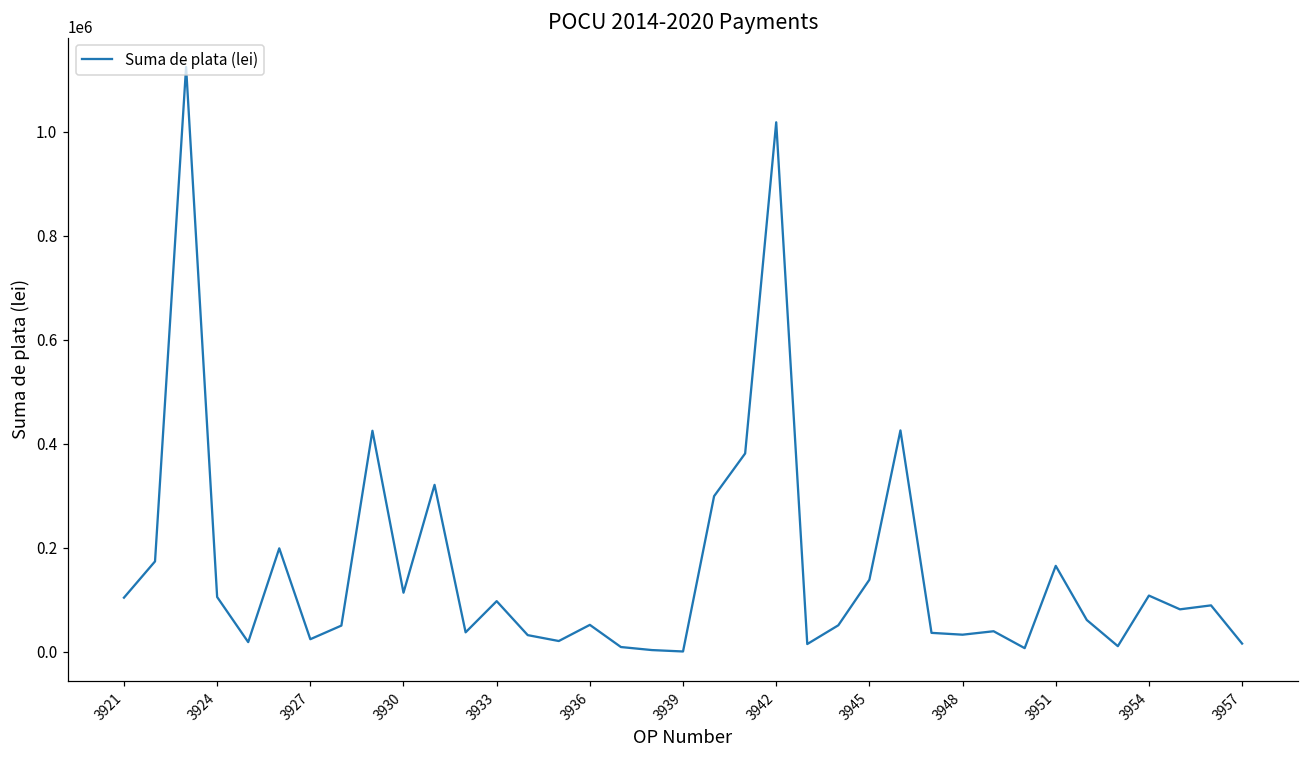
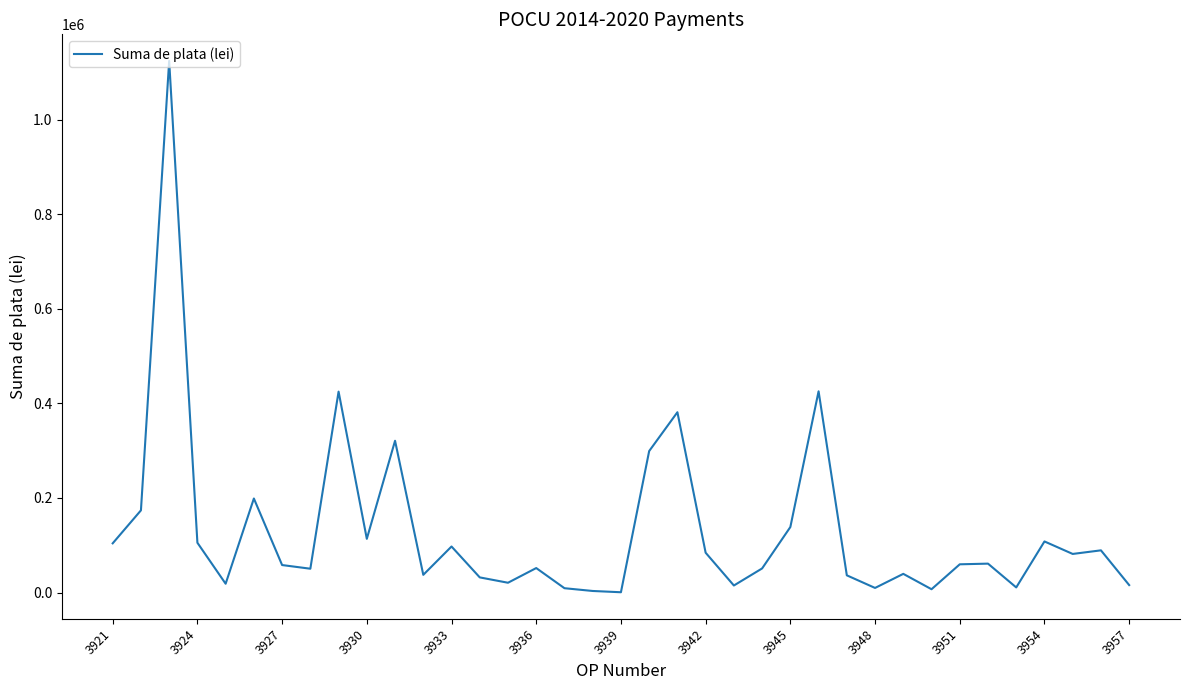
  {
    "3921": 100000,
    "3924": 110000,
-   "3927": 20000,
+   "3927": 60000,
    "3930": 110000,
    "3933": 100000,
    "3936": 50000,
    "3939": 0,
-   "3942": 1020000,
+   "3942": 80000,
    "3945": 140000,
-   "3948": 30000,
-   "3951": 170000,
+   "3948": 10000,
+   "3951": 60000,
    "3954": 110000,
    "3957": 20000
  }
